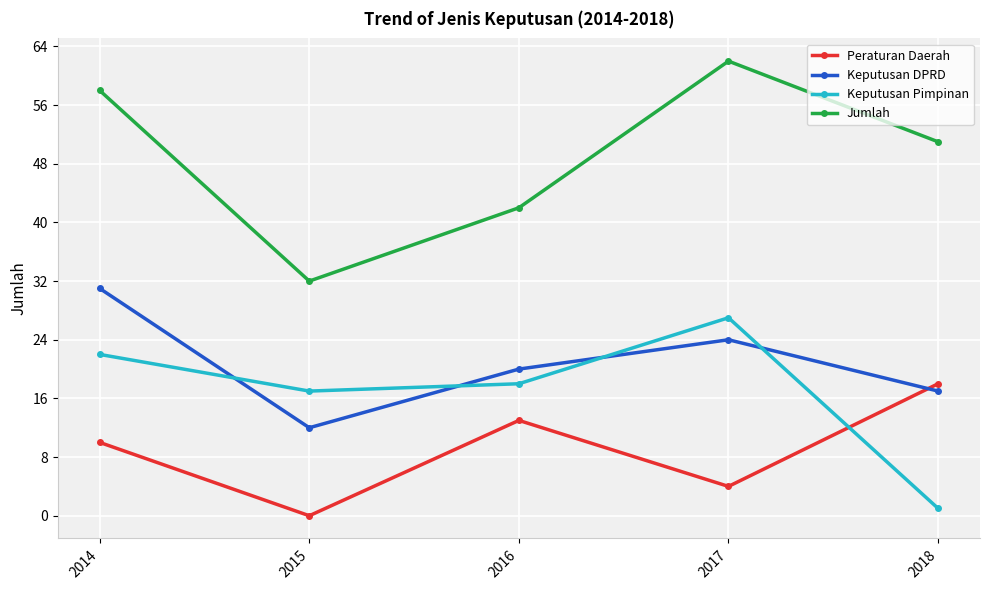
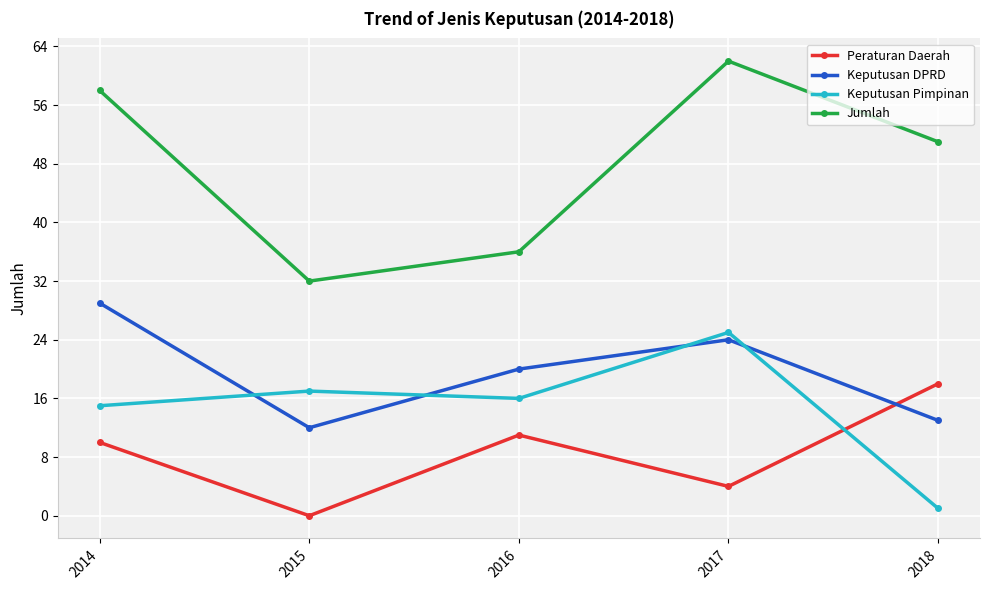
  {
    "Peraturan Daerah": {
      "2014": 10,
      "2015": 0,
-     "2016": 13,
+     "2016": 11,
      "2017": 4,
      "2018": 18
    },
    "Keputusan DPRD": {
-     "2014": 31,
+     "2014": 29,
      "2015": 12,
      "2016": 20,
      "2017": 24,
-     "2018": 17
+     "2018": 13
    },
    "Keputusan Pimpinan": {
-     "2014": 22,
+     "2014": 15,
      "2015": 17,
-     "2016": 18,
-     "2017": 27,
+     "2016": 16,
+     "2017": 25,
      "2018": 1
    },
    "Jumlah": {
      "2014": 58,
      "2015": 32,
-     "2016": 42,
+     "2016": 36,
      "2017": 62,
      "2018": 51
    }
  }
